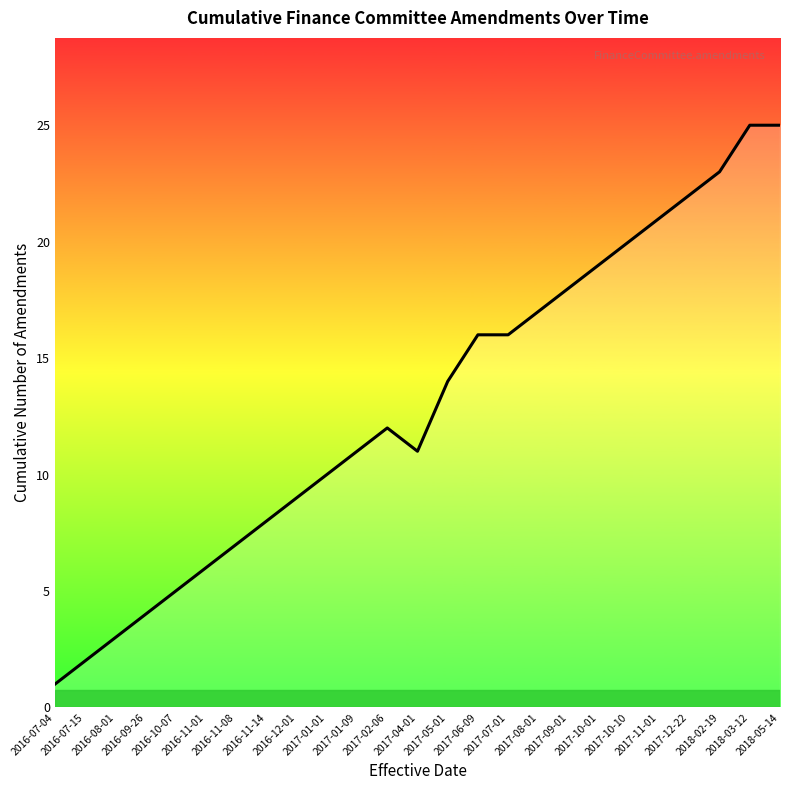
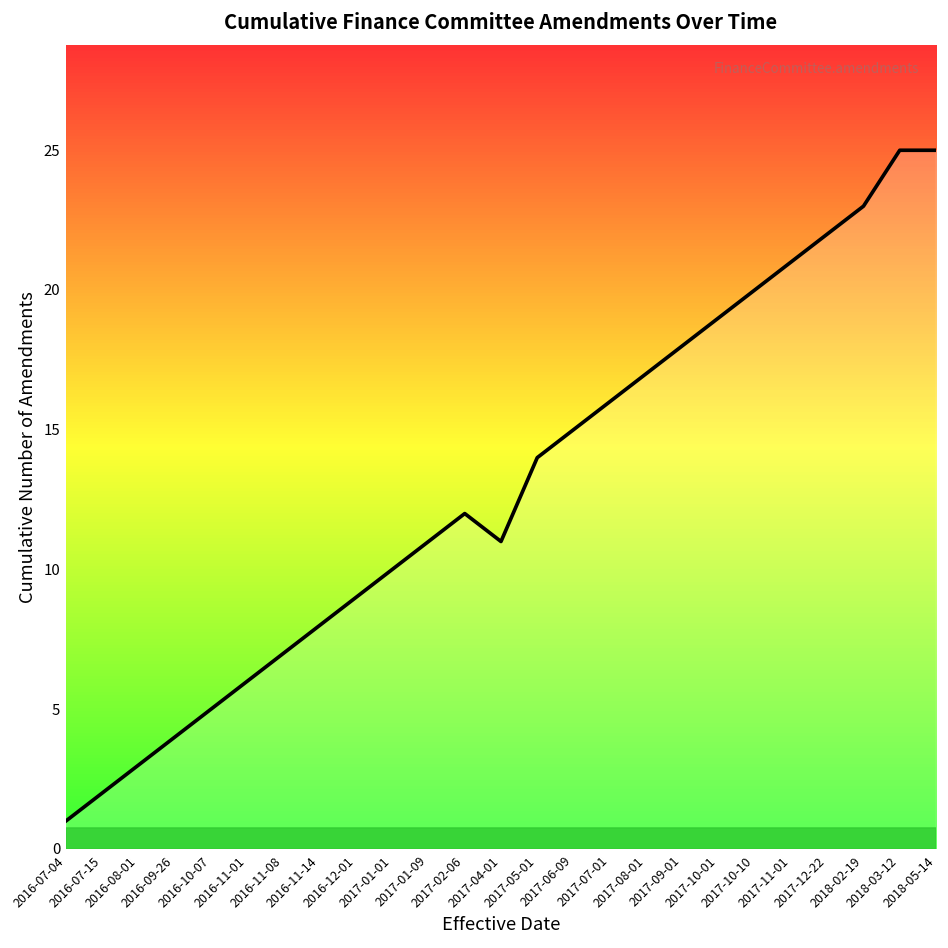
  {
    "2016-07-04": 1,
    "2016-07-15": 2,
    "2016-08-01": 3,
    "2016-09-26": 4,
    "2016-10-07": 5,
    "2016-11-01": 6,
    "2016-11-08": 7,
    "2016-11-14": 8,
    "2016-12-01": 9,
    "2017-01-01": 10,
    "2017-01-09": 11,
    "2017-02-06": 12,
    "2017-04-01": 11,
    "2017-05-01": 14,
-   "2017-06-09": 16,
+   "2017-06-09": 15,
    "2017-07-01": 16,
    "2017-08-01": 17,
    "2017-09-01": 18,
    "2017-10-01": 19,
    "2017-10-10": 20,
    "2017-11-01": 21,
    "2017-12-22": 22,
    "2018-02-19": 23,
    "2018-03-12": 25,
    "2018-05-14": 25
  }
